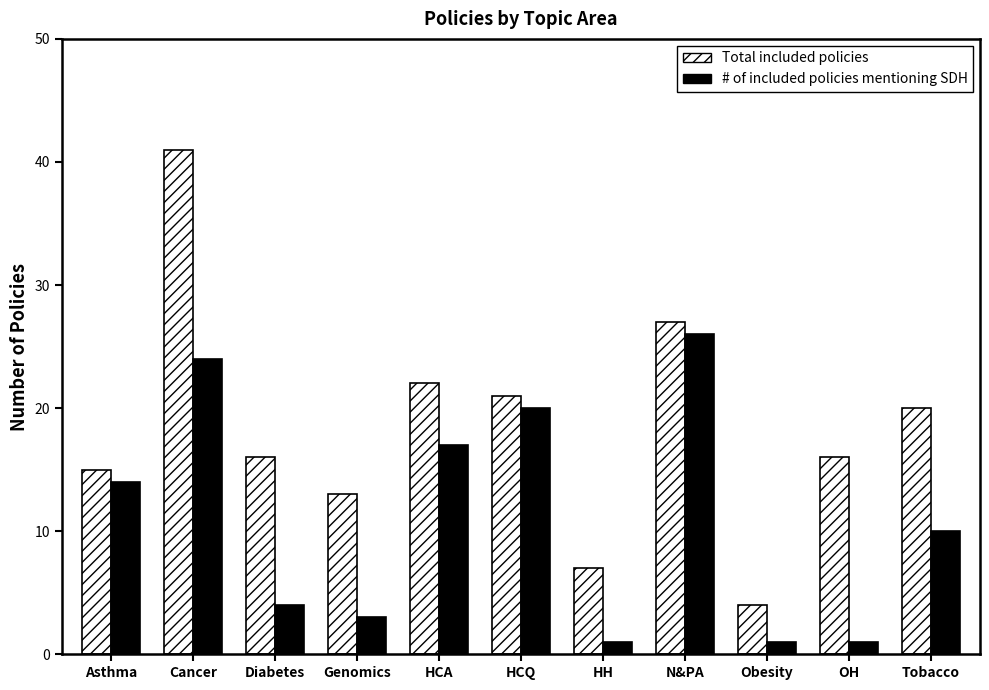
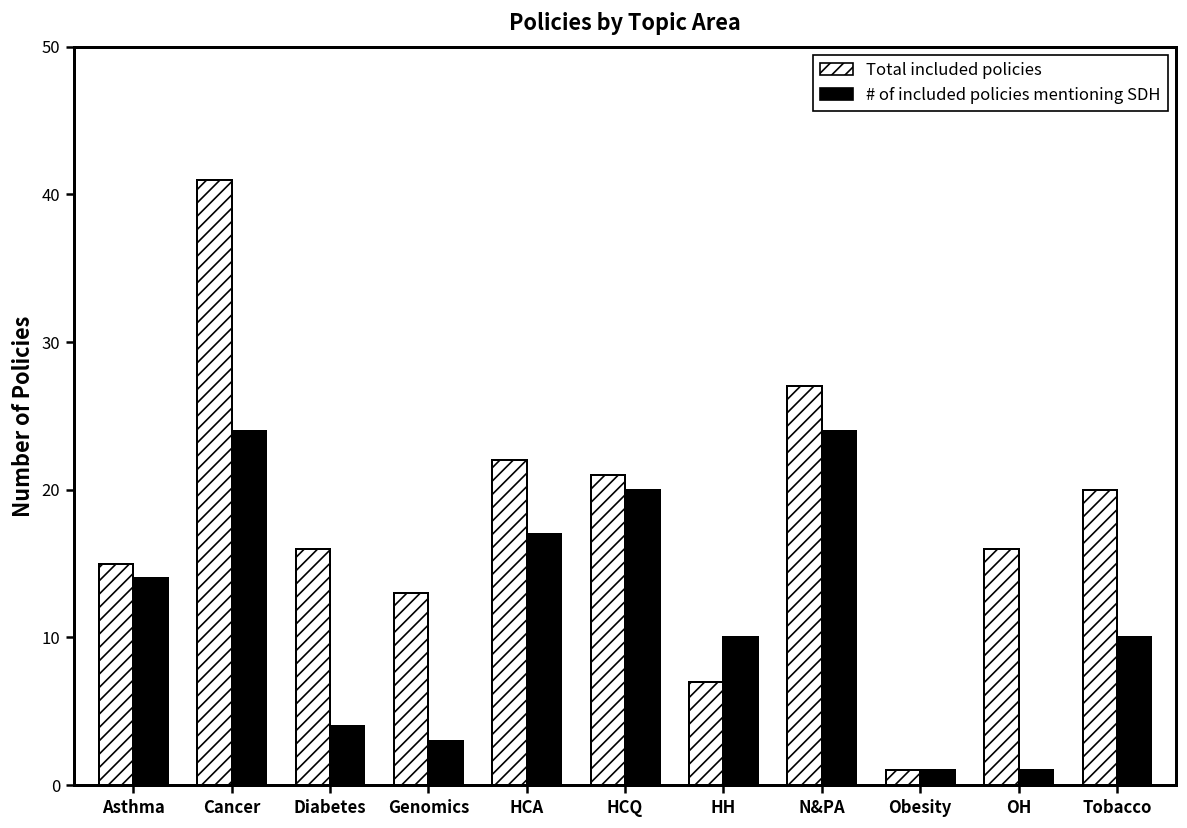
  {
    "Total included policies": {
      "Asthma": 15,
      "Cancer": 41,
      "Diabetes": 16,
      "Genomics": 13,
      "HCA": 22,
      "HCQ": 21,
      "HH": 7,
      "N&PA": 27,
-     "Obesity": 4,
+     "Obesity": 1,
      "OH": 16,
      "Tobacco": 20
    },
    "# of included policies mentioning SDH": {
      "Asthma": 14,
      "Cancer": 24,
      "Diabetes": 4,
      "Genomics": 3,
      "HCA": 17,
      "HCQ": 20,
-     "HH": 1,
-     "N&PA": 26,
+     "HH": 10,
+     "N&PA": 24,
      "Obesity": 1,
      "OH": 1,
      "Tobacco": 10
    }
  }
